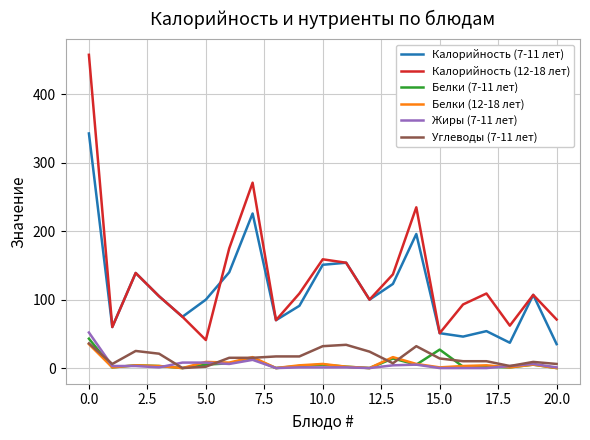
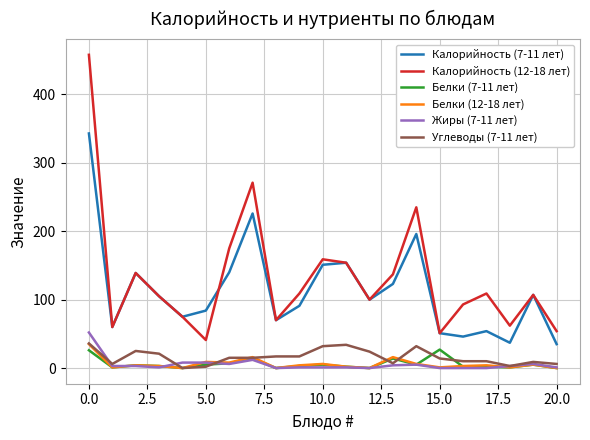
  {
    "Калорийность (7-11 лет)": {
      "0.0": 340,
-     "5.0": 100,
+     "5.0": 80,
      "10.0": 150,
      "20.0": 40
    },
    "Калорийность (12-18 лет)": {
      "0.0": 460,
      "5.0": 40,
      "10.0": 160,
-     "20.0": 70
+     "20.0": 50
    },
    "Белки (7-11 лет)": {
-     "0.0": 40,
+     "0.0": 30,
      "15.0": 30
    },
    "Жиры (7-11 лет)": {
      "0.0": 50,
      "10.0": 0
    },
    "Углеводы (7-11 лет)": {
      "10.0": 30,
      "15.0": 10,
      "20.0": 10
    }
  }
